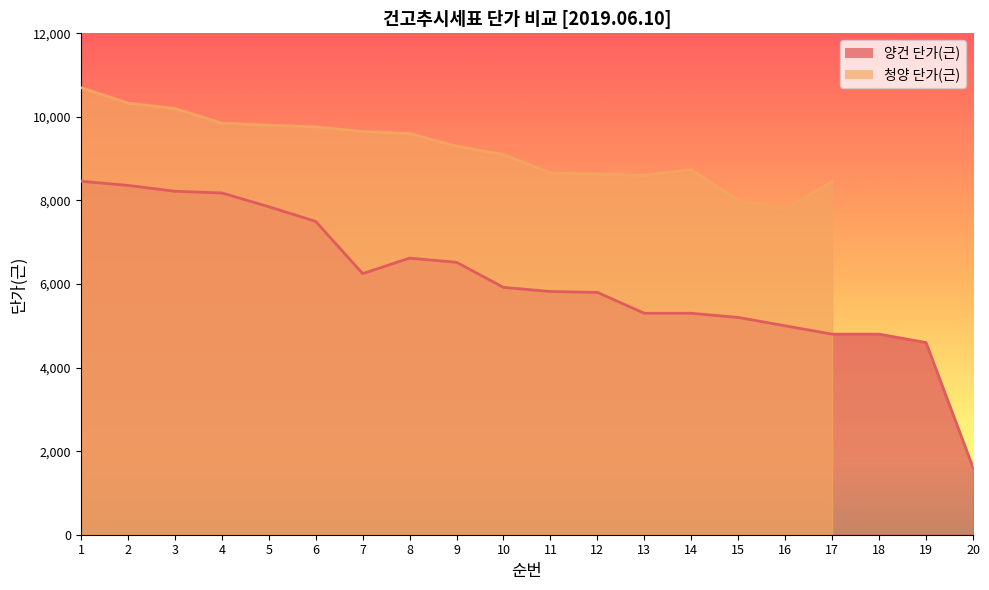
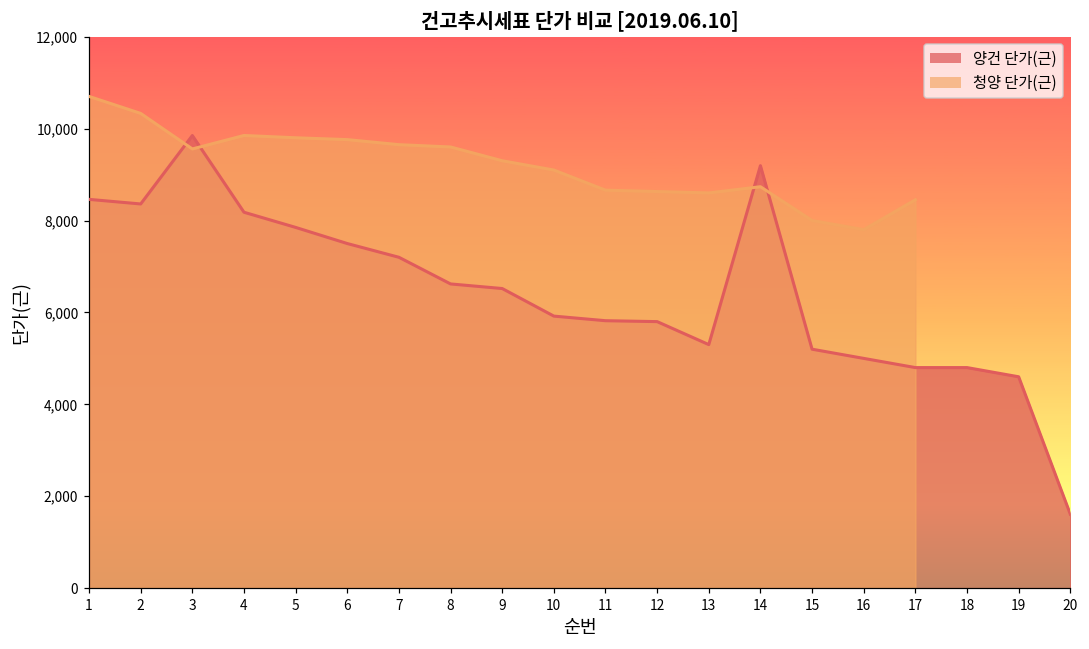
  {
    "양건 단가(근)": {
      "1": "8,500",
      "2": "8,400",
-     "3": "8,200",
+     "3": "9,800",
      "4": "8,200",
      "5": "7,900",
      "6": "7,500",
-     "7": "6,200",
+     "7": "7,200",
      "8": "6,600",
      "9": "6,500",
      "10": "5,900",
      "11": "5,800",
      "12": "5,800",
      "13": "5,300",
-     "14": "5,300",
+     "14": "9,200",
      "15": "5,200",
      "16": "5,000",
      "17": "4,800",
      "18": "4,800",
      "19": "4,600",
      "20": "1,600"
    },
    "청양 단가(근)": {
      "1": "10,700",
      "2": "10,300",
-     "3": "10,200",
+     "3": "9,600",
      "4": "9,900",
      "5": "9,800",
      "6": "9,800",
      "7": "9,700",
      "8": "9,600",
      "9": "9,300",
      "10": "9,100",
      "11": "8,700",
      "12": "8,600",
      "13": "8,600",
      "14": "8,700",
      "15": "8,000",
      "16": "7,800",
      "17": "8,500"
    }
  }
